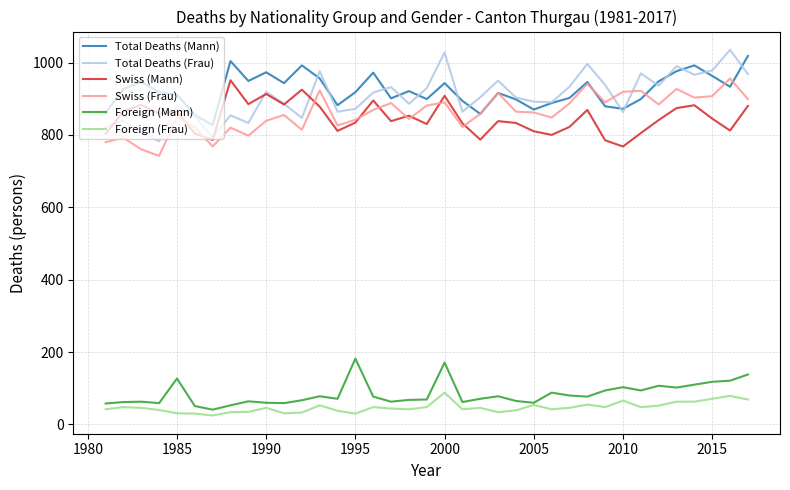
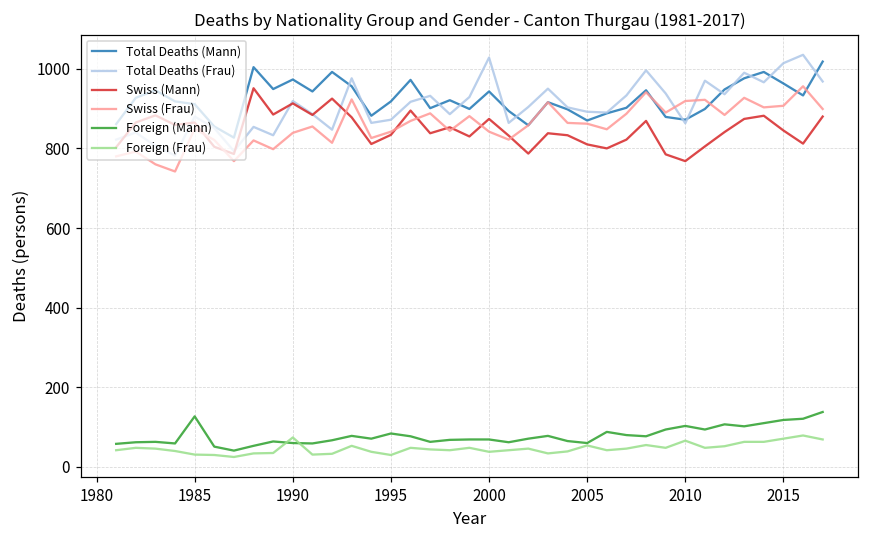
  {
    "Total Deaths (Mann)": {
      "1990": 970,
      "1995": 920,
      "2000": 940,
      "2005": 870,
      "2010": 870,
      "2015": 960
    },
    "Total Deaths (Frau)": {
      "1995": 870,
      "2000": 1030,
      "2005": 890,
      "2010": 860,
-     "2015": 980
+     "2015": 1010
    },
    "Swiss (Mann)": {
      "1995": 830,
-     "2000": 910,
+     "2000": 870,
      "2005": 810,
      "2010": 770,
      "2015": 850
    },
    "Swiss (Frau)": {
      "1990": 840,
      "1995": 840,
-     "2000": 890,
+     "2000": 840,
      "2005": 860,
      "2010": 920,
      "2015": 910
    },
    "Foreign (Mann)": {
      "1985": 130,
      "1990": 60,
-     "1995": 180,
-     "2000": 170,
+     "1995": 80,
+     "2000": 70,
      "2010": 100,
      "2015": 120
    },
    "Foreign (Frau)": {
      "1985": 30,
-     "1990": 50,
+     "1990": 70,
      "1995": 30,
-     "2000": 90,
+     "2000": 40,
      "2010": 70,
      "2015": 70
    }
  }
